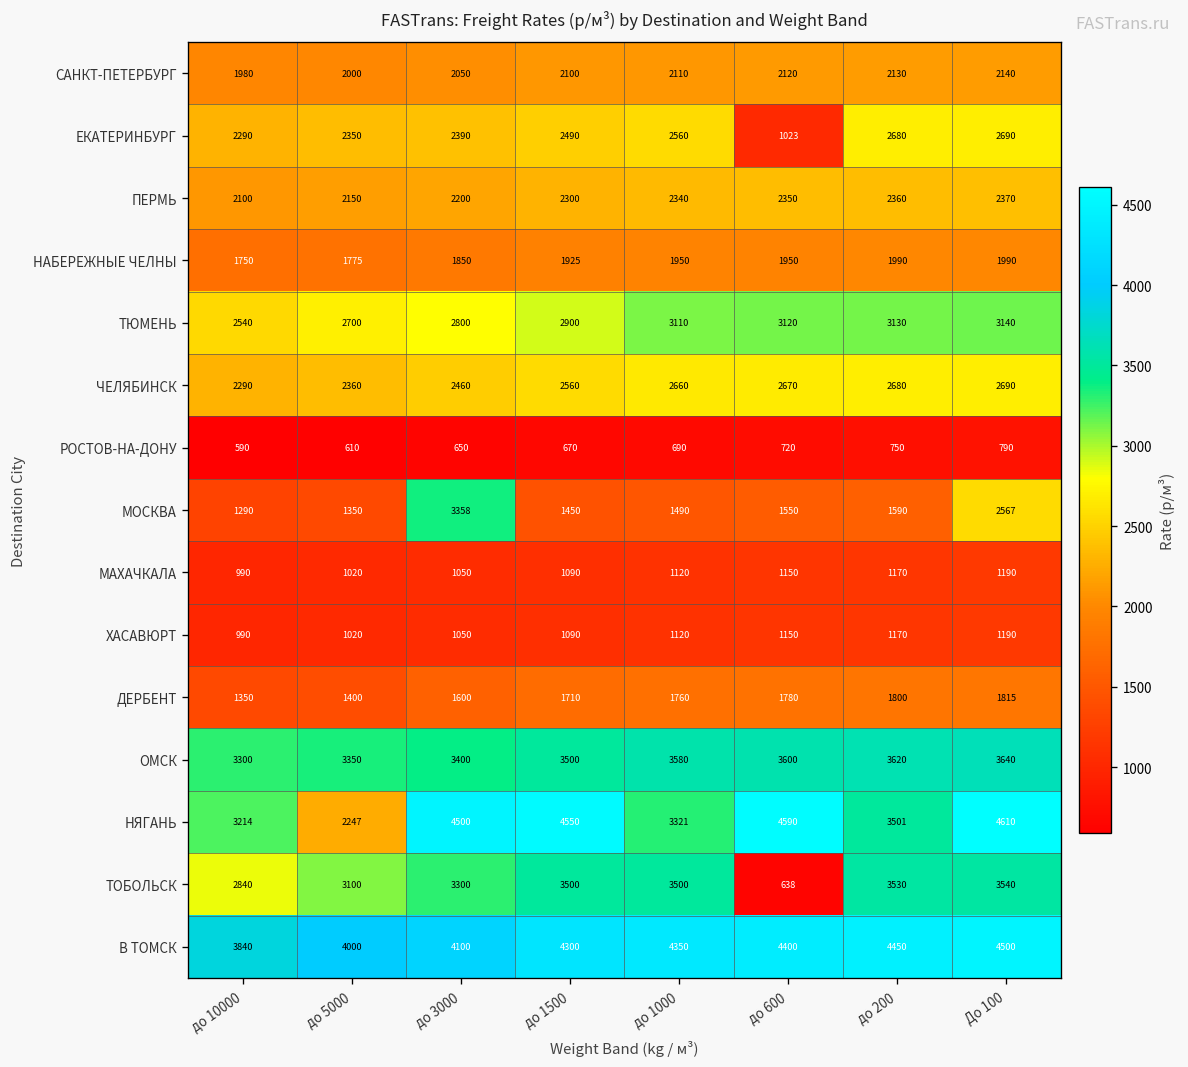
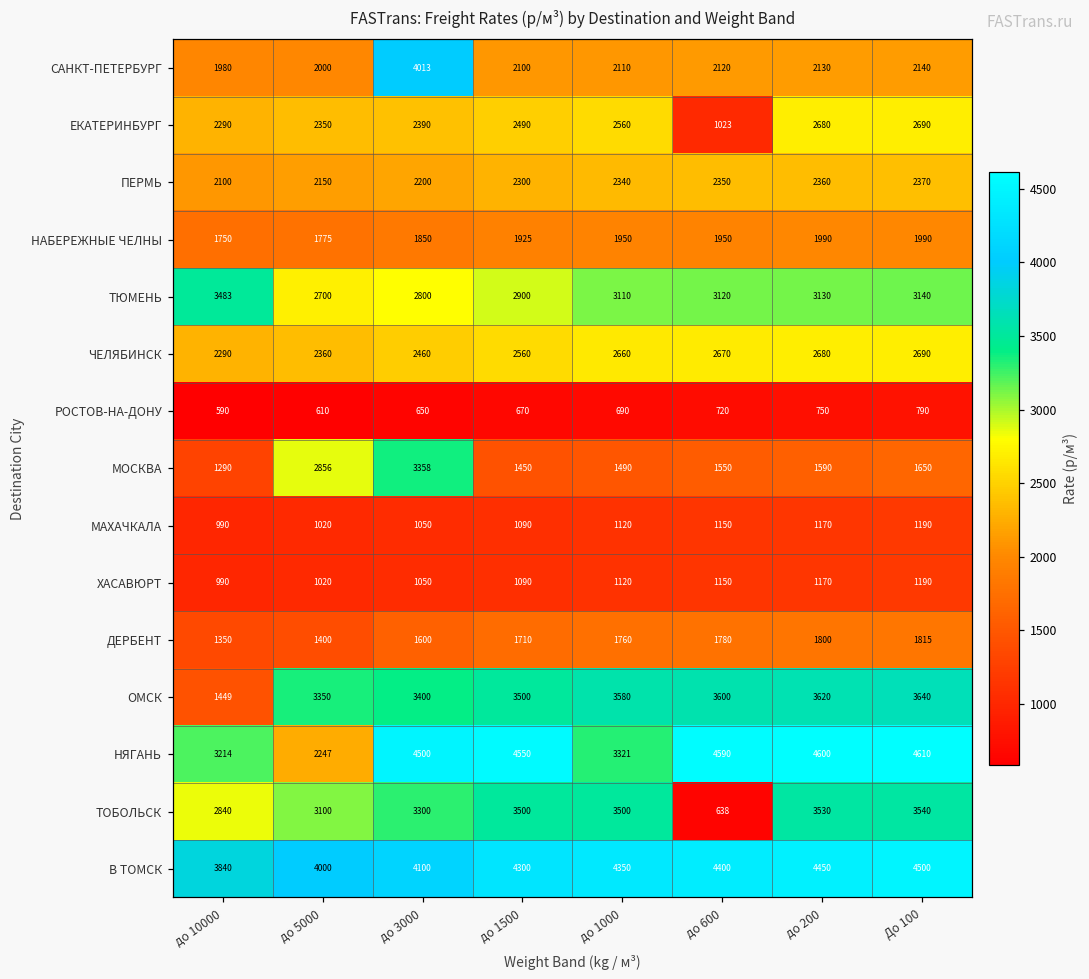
  {
    "САНКТ-ПЕТЕРБУРГ": {
      "до 10000": 1980,
      "до 5000": 2000,
-     "до 3000": 2050,
+     "до 3000": 4013,
      "до 1500": 2100,
      "до 1000": 2110,
      "до 600": 2120,
      "до 200": 2130,
      "До 100": 2140
    },
    "ЕКАТЕРИНБУРГ": {
      "до 10000": 2290,
      "до 5000": 2350,
      "до 3000": 2390,
      "до 1500": 2490,
      "до 1000": 2560,
      "до 600": 1023,
      "до 200": 2680,
      "До 100": 2690
    },
    "ПЕРМЬ": {
      "до 10000": 2100,
      "до 5000": 2150,
      "до 3000": 2200,
      "до 1500": 2300,
      "до 1000": 2340,
      "до 600": 2350,
      "до 200": 2360,
      "До 100": 2370
    },
    "НАБЕРЕЖНЫЕ ЧЕЛНЫ": {
      "до 10000": 1750,
      "до 5000": 1775,
      "до 3000": 1850,
      "до 1500": 1925,
      "до 1000": 1950,
      "до 600": 1950,
      "до 200": 1990,
      "До 100": 1990
    },
    "ТЮМЕНЬ": {
-     "до 10000": 2540,
+     "до 10000": 3483,
      "до 5000": 2700,
      "до 3000": 2800,
      "до 1500": 2900,
      "до 1000": 3110,
      "до 600": 3120,
      "до 200": 3130,
      "До 100": 3140
    },
    "ЧЕЛЯБИНСК": {
      "до 10000": 2290,
      "до 5000": 2360,
      "до 3000": 2460,
      "до 1500": 2560,
      "до 1000": 2660,
      "до 600": 2670,
      "до 200": 2680,
      "До 100": 2690
    },
    "РОСТОВ-НА-ДОНУ": {
      "до 10000": 590,
      "до 5000": 610,
      "до 3000": 650,
      "до 1500": 670,
      "до 1000": 690,
      "до 600": 720,
      "до 200": 750,
      "До 100": 790
    },
    "МОСКВА": {
      "до 10000": 1290,
-     "до 5000": 1350,
+     "до 5000": 2856,
      "до 3000": 3358,
      "до 1500": 1450,
      "до 1000": 1490,
      "до 600": 1550,
      "до 200": 1590,
-     "До 100": 2567
+     "До 100": 1650
    },
    "МАХАЧКАЛА": {
      "до 10000": 990,
      "до 5000": 1020,
      "до 3000": 1050,
      "до 1500": 1090,
      "до 1000": 1120,
      "до 600": 1150,
      "до 200": 1170,
      "До 100": 1190
    },
    "ХАСАВЮРТ": {
      "до 10000": 990,
      "до 5000": 1020,
      "до 3000": 1050,
      "до 1500": 1090,
      "до 1000": 1120,
      "до 600": 1150,
      "до 200": 1170,
      "До 100": 1190
    },
    "ДЕРБЕНТ": {
      "до 10000": 1350,
      "до 5000": 1400,
      "до 3000": 1600,
      "до 1500": 1710,
      "до 1000": 1760,
      "до 600": 1780,
      "до 200": 1800,
      "До 100": 1815
    },
    "ОМСК": {
-     "до 10000": 3300,
+     "до 10000": 1449,
      "до 5000": 3350,
      "до 3000": 3400,
      "до 1500": 3500,
      "до 1000": 3580,
      "до 600": 3600,
      "до 200": 3620,
      "До 100": 3640
    },
    "НЯГАНЬ": {
      "до 10000": 3214,
      "до 5000": 2247,
      "до 3000": 4500,
      "до 1500": 4550,
      "до 1000": 3321,
      "до 600": 4590,
-     "до 200": 3501,
+     "до 200": 4600,
      "До 100": 4610
    },
    "ТОБОЛЬСК": {
      "до 10000": 2840,
      "до 5000": 3100,
      "до 3000": 3300,
      "до 1500": 3500,
      "до 1000": 3500,
      "до 600": 638,
      "до 200": 3530,
      "До 100": 3540
    },
    "В ТОМСК": {
      "до 10000": 3840,
      "до 5000": 4000,
      "до 3000": 4100,
      "до 1500": 4300,
      "до 1000": 4350,
      "до 600": 4400,
      "до 200": 4450,
      "До 100": 4500
    }
  }
